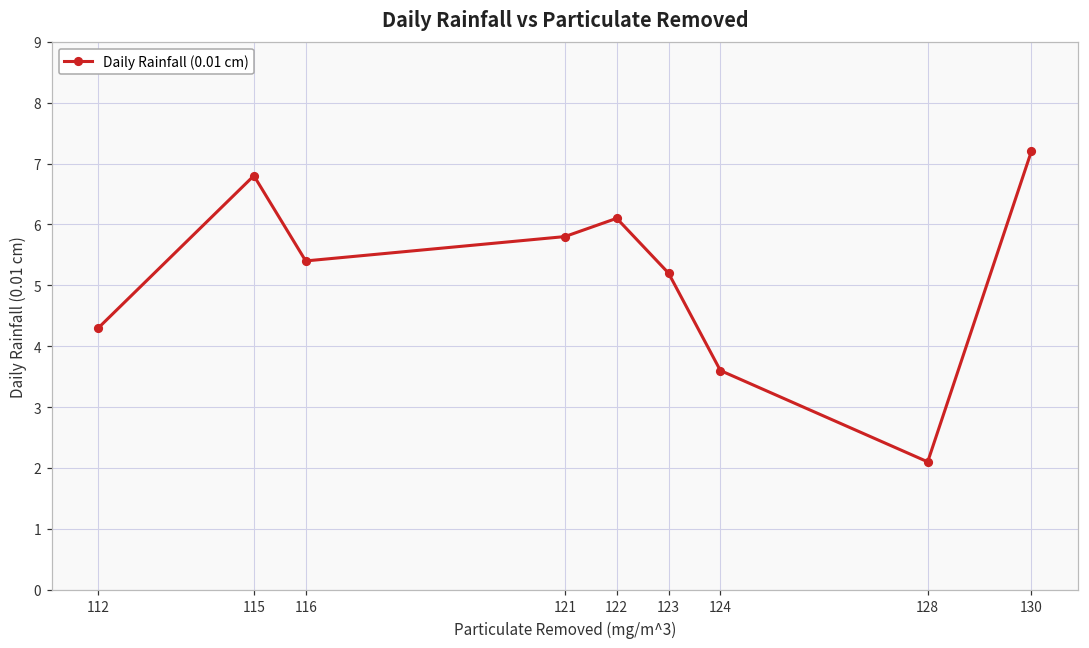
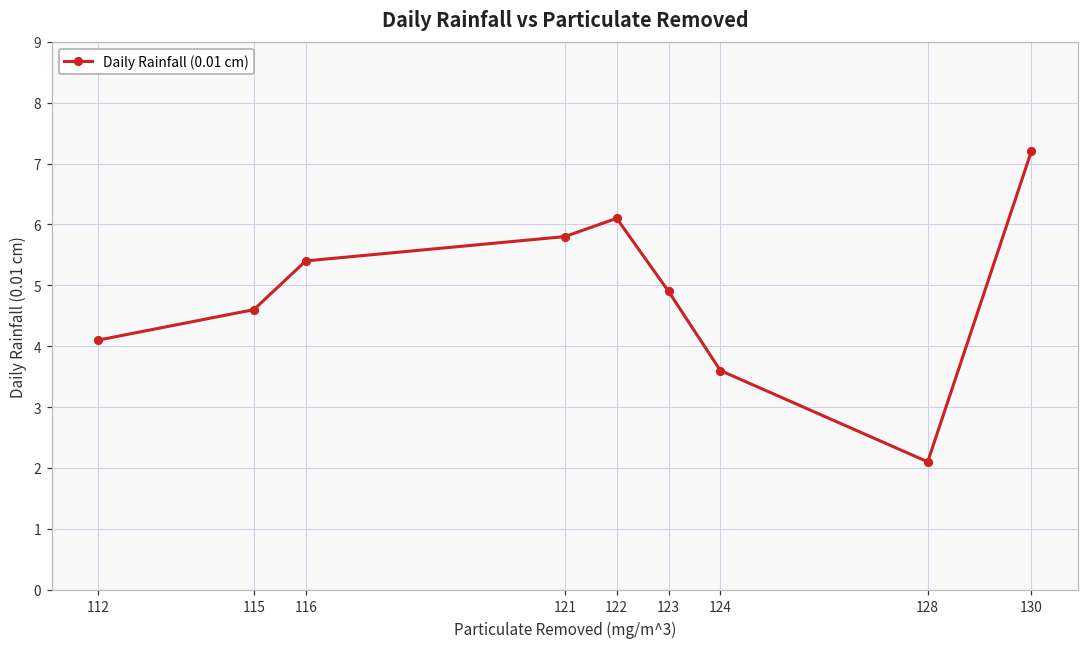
  {
-   "112": 4.3,
-   "115": 6.8,
+   "112": 4.1,
+   "115": 4.6,
    "116": 5.4,
    "121": 5.8,
    "122": 6.1,
-   "123": 5.2,
+   "123": 4.9,
    "124": 3.6,
    "128": 2.1,
    "130": 7.2
  }
